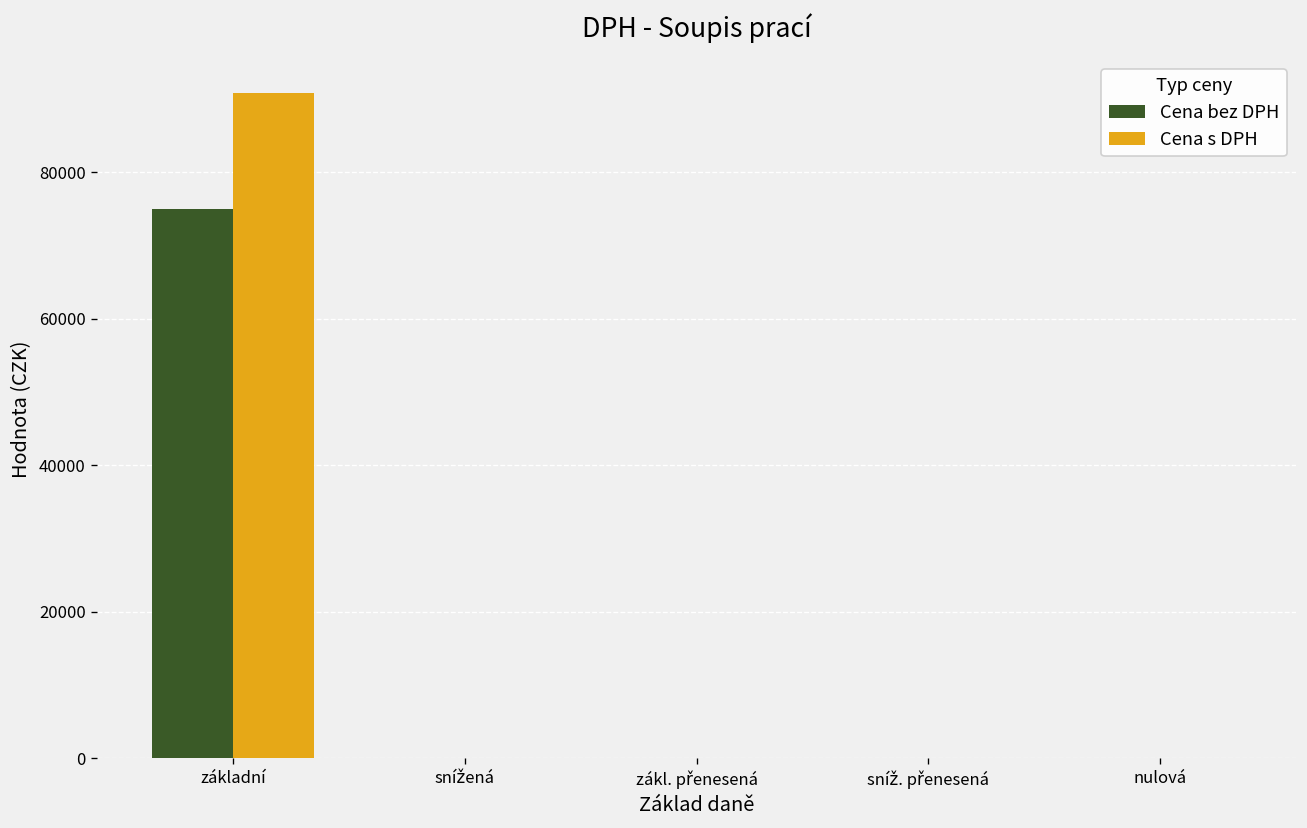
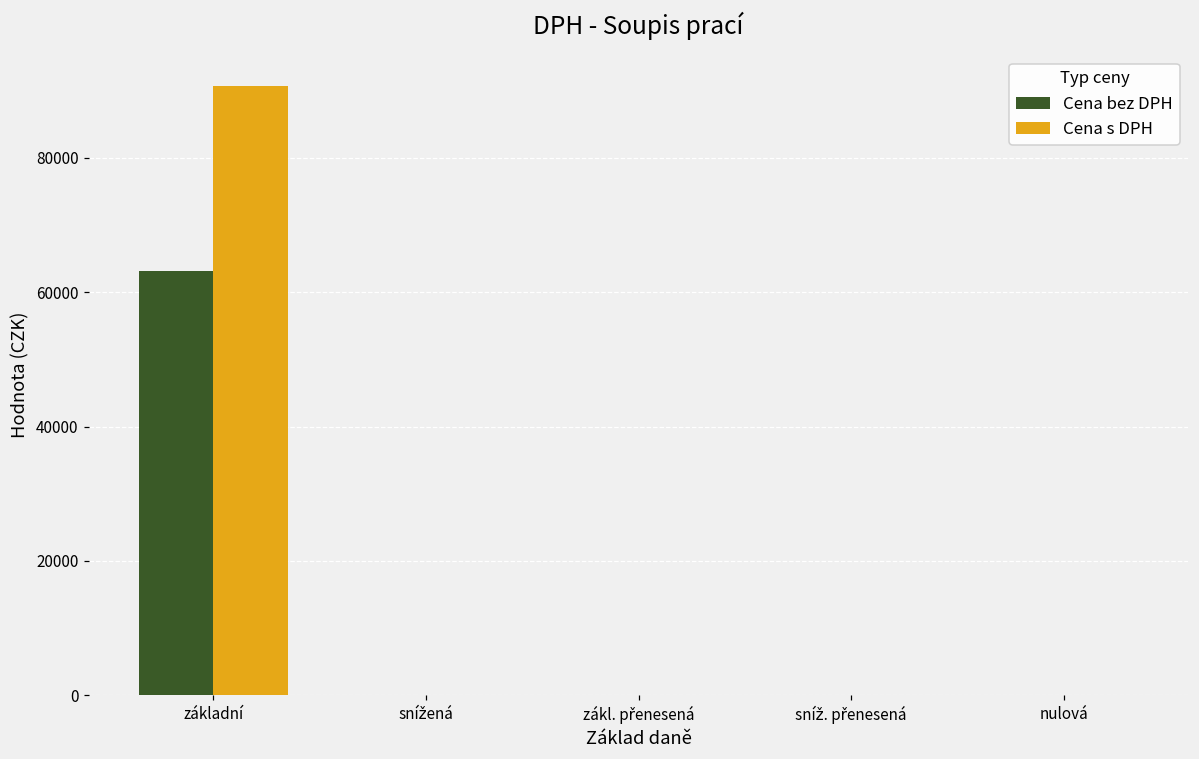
  {
    "Cena bez DPH": {
-     "základní": 75000,
+     "základní": 63000,
      "snížená": 0,
      "zákl. přenesená": 0,
      "sníž. přenesená": 0,
      "nulová": 0
    },
    "Cena s DPH": {
      "základní": 91000,
      "snížená": 0,
      "zákl. přenesená": 0,
      "sníž. přenesená": 0,
      "nulová": 0
    }
  }
